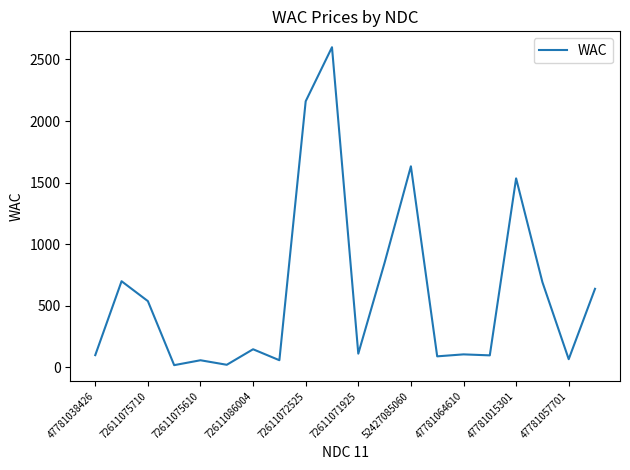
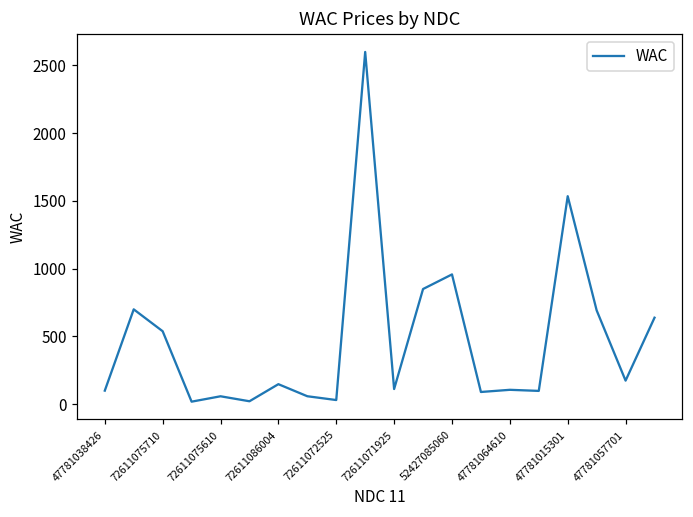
  {
    "47781038426": 100,
    "72611075710": 540,
    "72611075610": 60,
    "72611086004": 150,
-   "72611072525": 2160,
+   "72611072525": 30,
    "72611071925": 110,
-   "52427085060": 1630,
+   "52427085060": 960,
    "47781064610": 110,
    "47781015301": 1530,
-   "47781057701": 70
+   "47781057701": 170
  }
